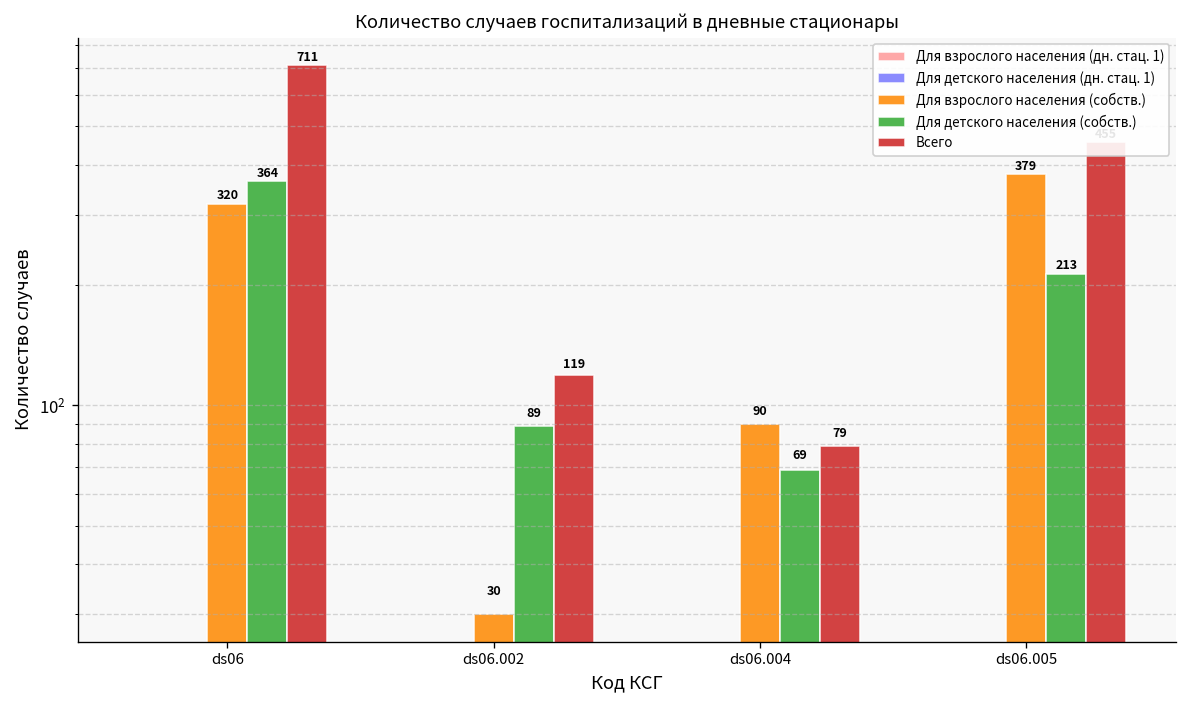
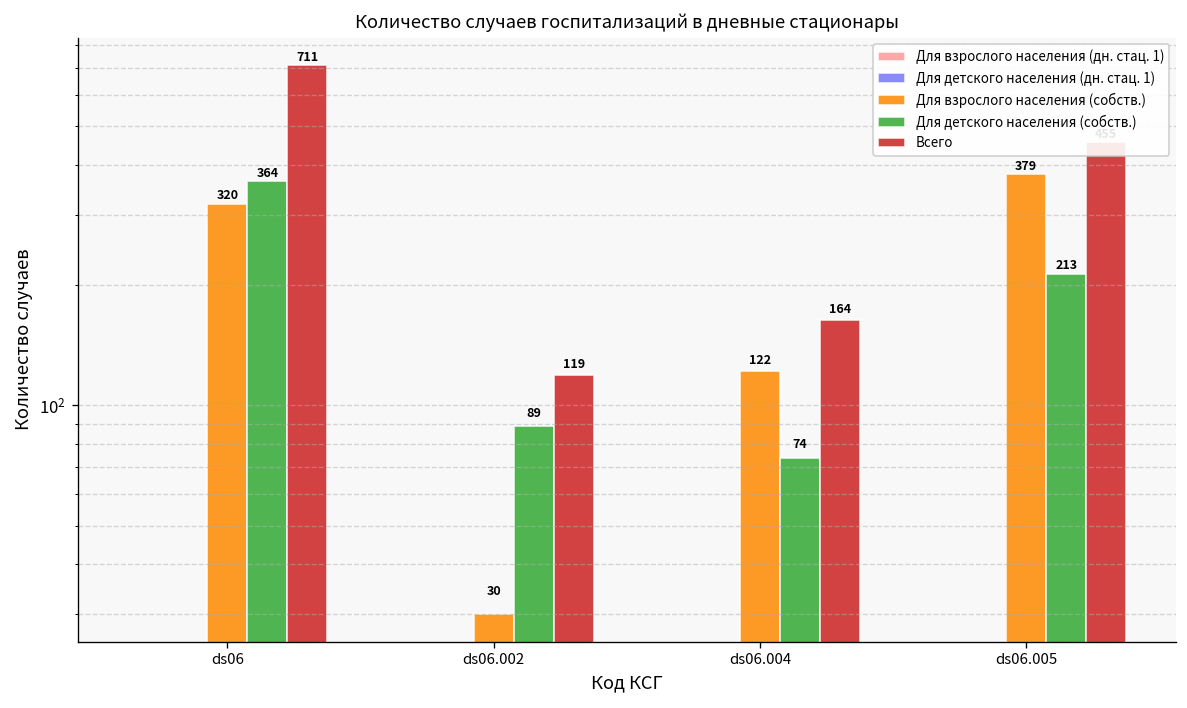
  {
    "Для взрослого населения (собств.)": {
      "ds06": 320,
      "ds06.002": 30,
-     "ds06.004": 90,
+     "ds06.004": 122,
      "ds06.005": 379
    },
    "Для детского населения (собств.)": {
      "ds06": 364,
      "ds06.002": 89,
-     "ds06.004": 69,
+     "ds06.004": 74,
      "ds06.005": 213
    },
    "Всего": {
      "ds06": 711,
      "ds06.002": 119,
-     "ds06.004": 79
+     "ds06.004": 164
    }
  }
